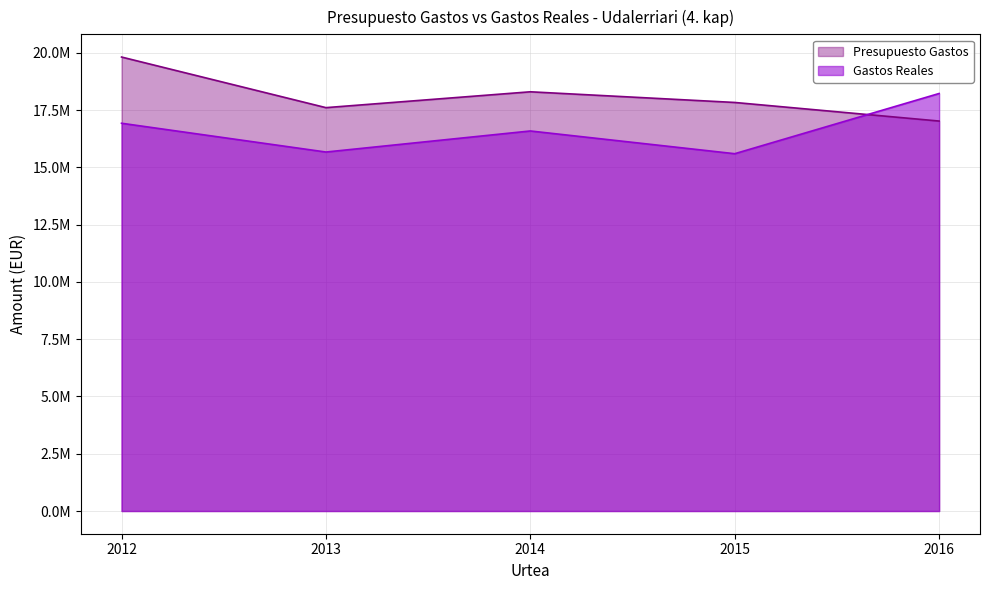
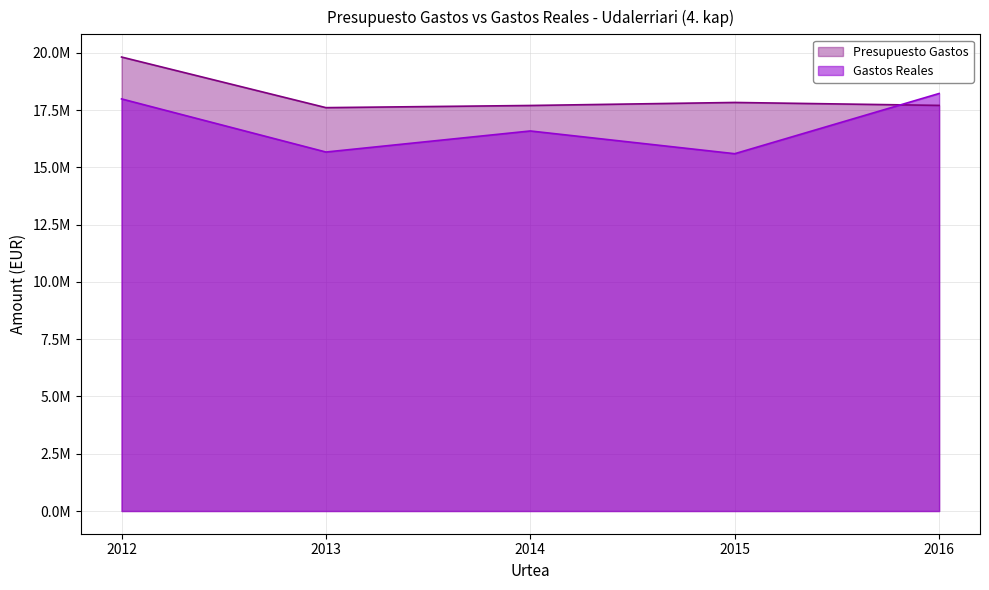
  {
    "Presupuesto Gastos": {
      "2012": 19800000,
      "2013": 17600000,
-     "2014": 18300000,
+     "2014": 17700000,
      "2015": 17800000,
-     "2016": 17000000
+     "2016": 17700000
    },
    "Gastos Reales": {
-     "2012": 16900000,
+     "2012": 18000000,
      "2013": 15700000,
      "2014": 16600000,
      "2015": 15600000,
      "2016": 18200000
    }
  }
